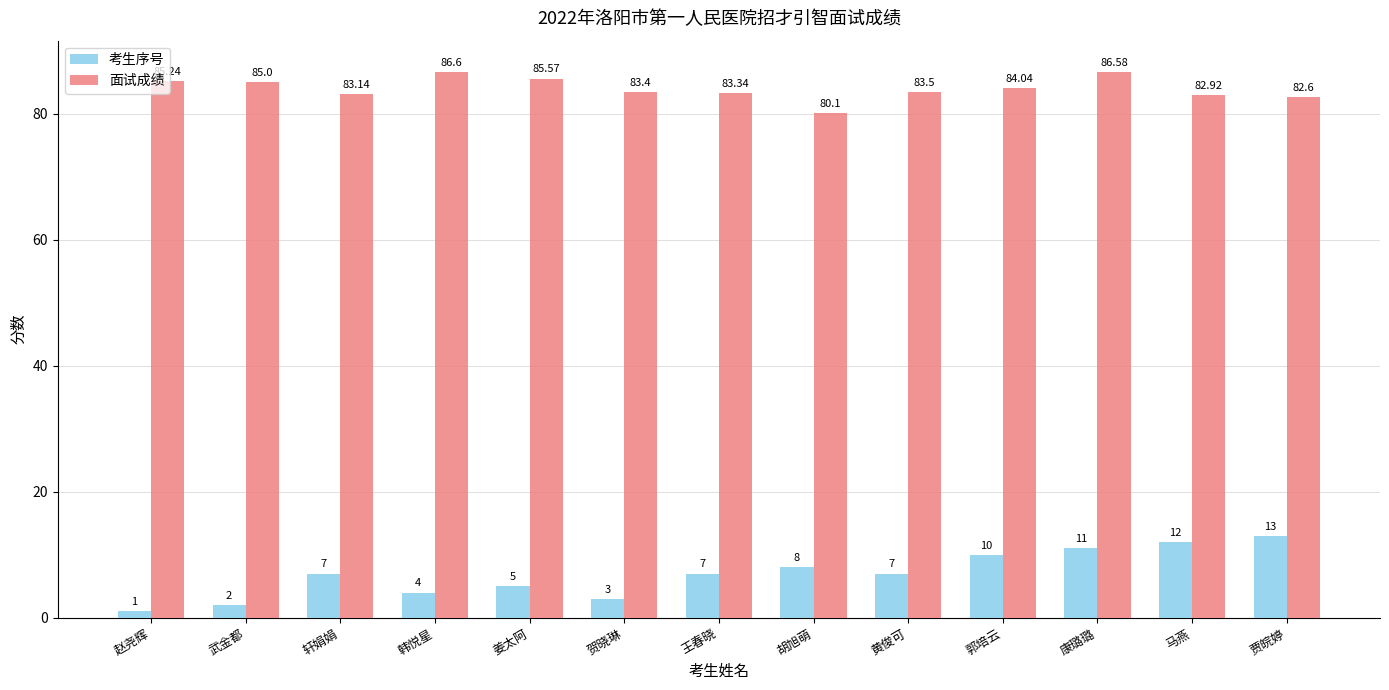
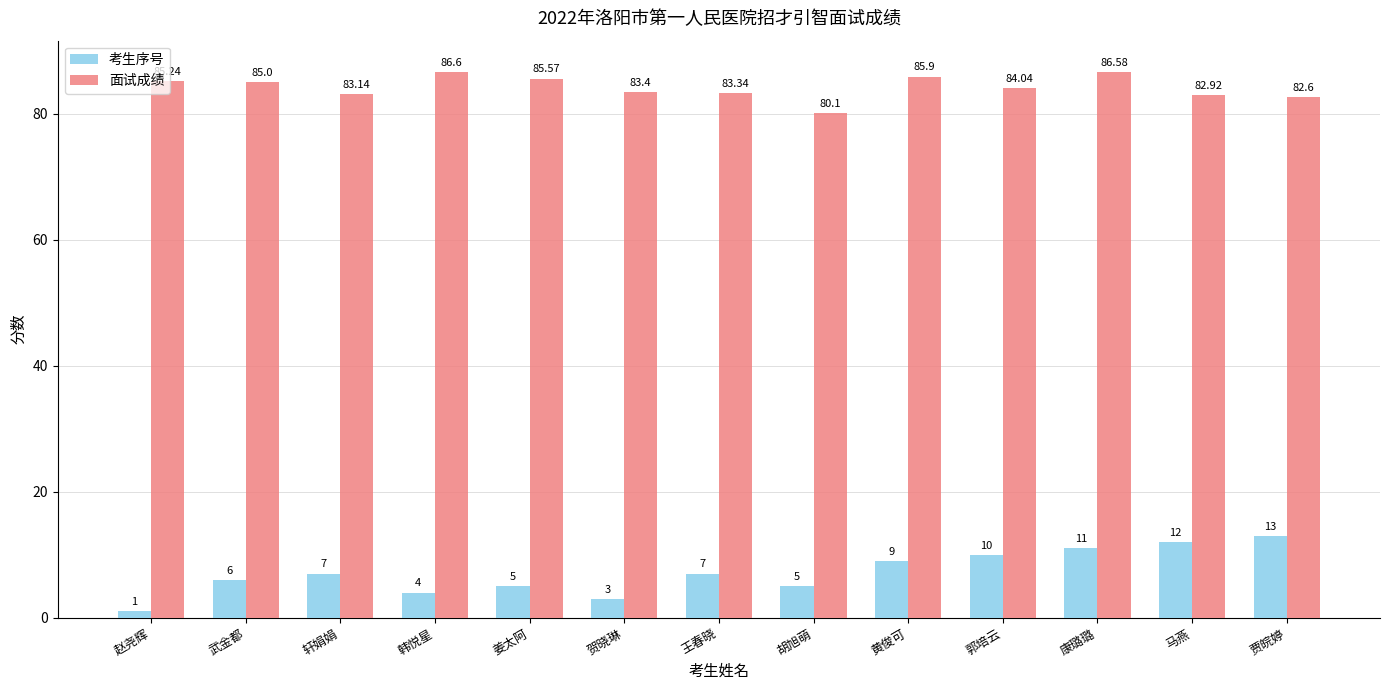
  {
    "考生序号": {
      "赵尧辉": 1,
-     "武金都": 2,
+     "武金都": 6,
      "轩娟娟": 7,
      "韩悦星": 4,
      "姜太阿": 5,
      "贺晓琳": 3,
      "王春晓": 7,
-     "胡旭萌": 8,
-     "黄俊可": 7,
+     "胡旭萌": 5,
+     "黄俊可": 9,
      "郭培云": 10,
      "康璐璐": 11,
      "马燕": 12,
      "贾皖婷": 13
    },
    "面试成绩": {
      "武金都": 85.0,
      "轩娟娟": 83.14,
      "韩悦星": 86.6,
      "姜太阿": 85.57,
      "贺晓琳": 83.4,
      "王春晓": 83.34,
      "胡旭萌": 80.1,
-     "黄俊可": 83.5,
+     "黄俊可": 85.9,
      "郭培云": 84.04,
      "康璐璐": 86.58,
      "马燕": 82.92,
      "贾皖婷": 82.6
    }
  }
